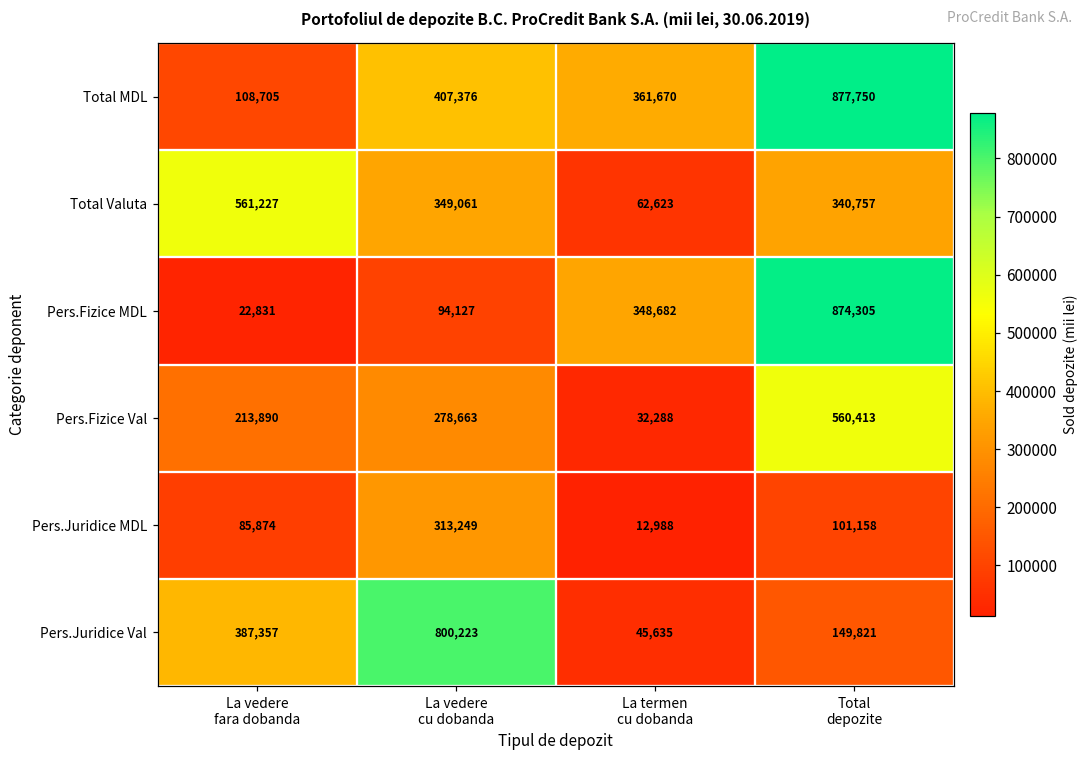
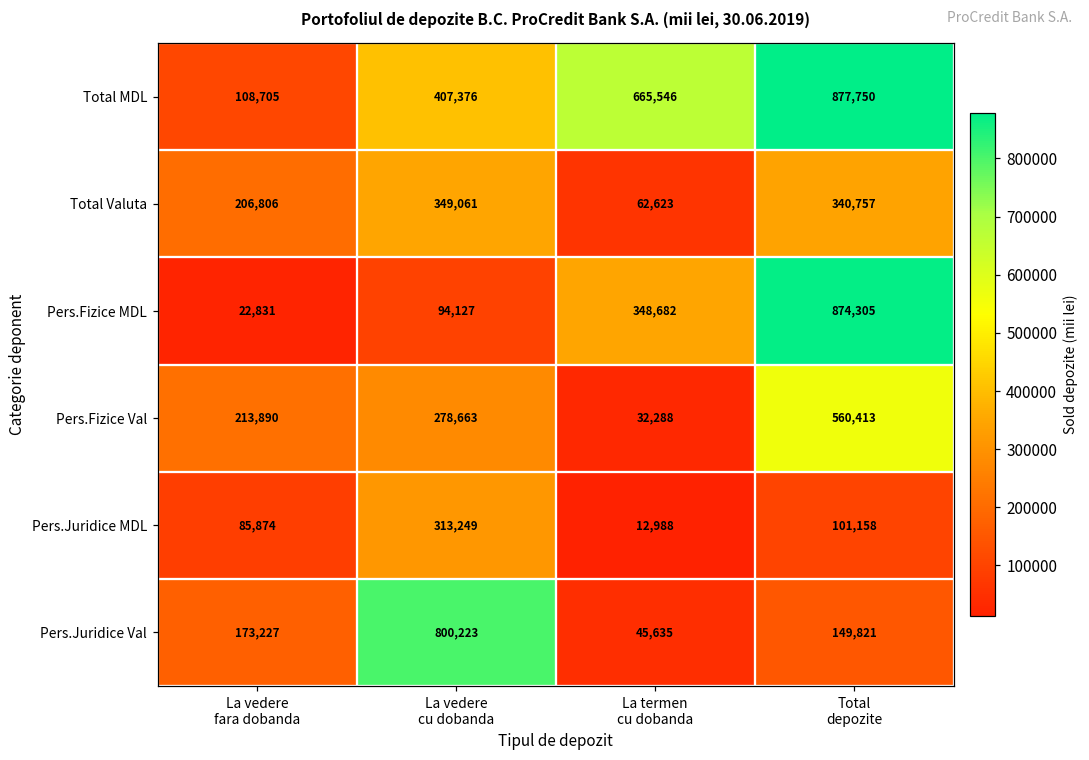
  {
    "Total MDL": {
      "La vedere fara dobanda": "108,705",
      "La vedere cu dobanda": "407,376",
-     "La termen cu dobanda": "361,670",
+     "La termen cu dobanda": "665,546",
      "Total depozite": "877,750"
    },
    "Total Valuta": {
-     "La vedere fara dobanda": "561,227",
+     "La vedere fara dobanda": "206,806",
      "La vedere cu dobanda": "349,061",
      "La termen cu dobanda": "62,623",
      "Total depozite": "340,757"
    },
    "Pers.Fizice MDL": {
      "La vedere fara dobanda": "22,831",
      "La vedere cu dobanda": "94,127",
      "La termen cu dobanda": "348,682",
      "Total depozite": "874,305"
    },
    "Pers.Fizice Val": {
      "La vedere fara dobanda": "213,890",
      "La vedere cu dobanda": "278,663",
      "La termen cu dobanda": "32,288",
      "Total depozite": "560,413"
    },
    "Pers.Juridice MDL": {
      "La vedere fara dobanda": "85,874",
      "La vedere cu dobanda": "313,249",
      "La termen cu dobanda": "12,988",
      "Total depozite": "101,158"
    },
    "Pers.Juridice Val": {
-     "La vedere fara dobanda": "387,357",
+     "La vedere fara dobanda": "173,227",
      "La vedere cu dobanda": "800,223",
      "La termen cu dobanda": "45,635",
      "Total depozite": "149,821"
    }
  }
